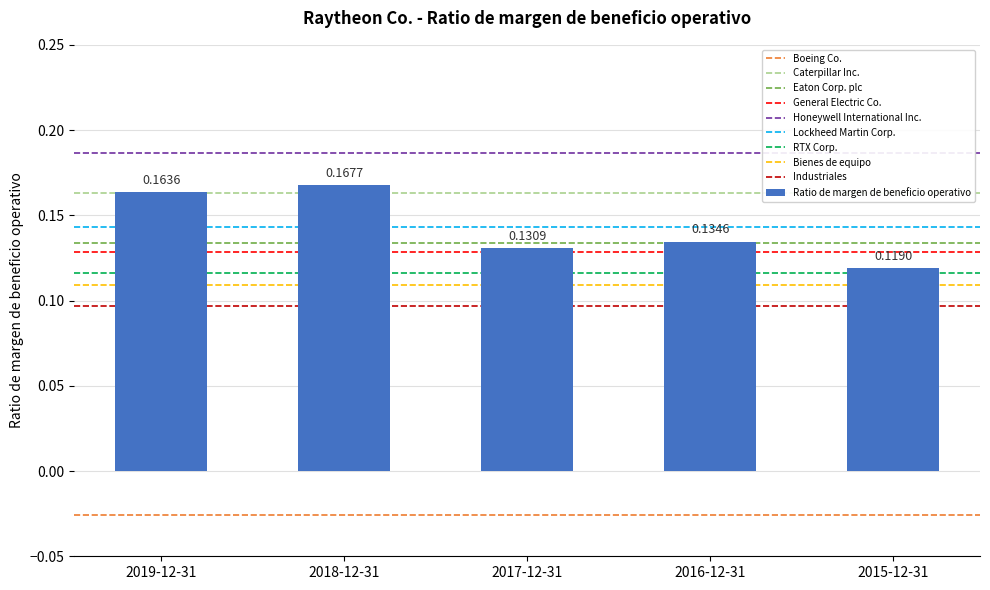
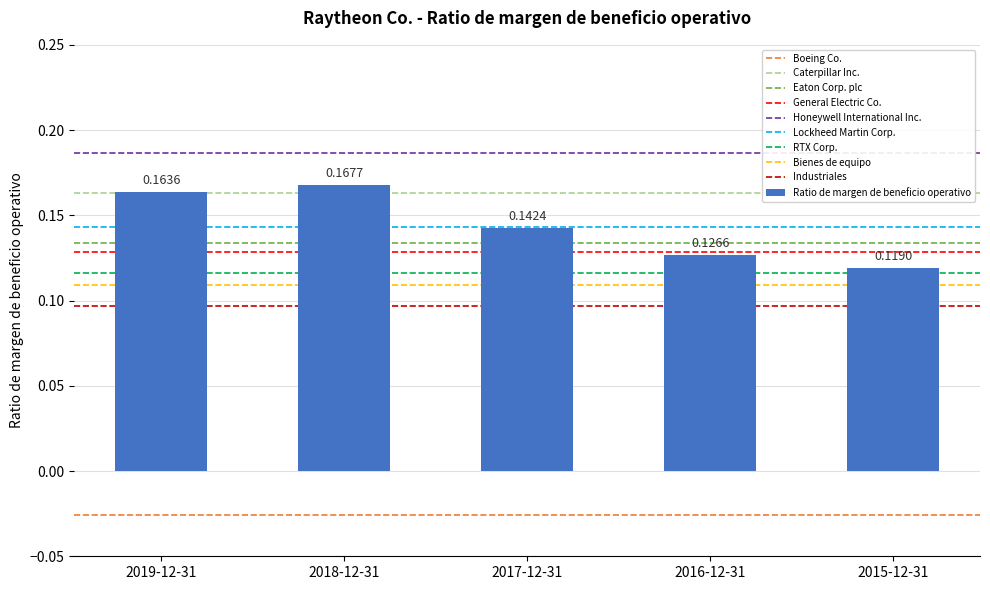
  {
    "2019-12-31": 0.1636,
    "2018-12-31": 0.1677,
-   "2017-12-31": 0.1309,
-   "2016-12-31": 0.1346,
+   "2017-12-31": 0.1424,
+   "2016-12-31": 0.1266,
    "2015-12-31": 0.1190
  }
